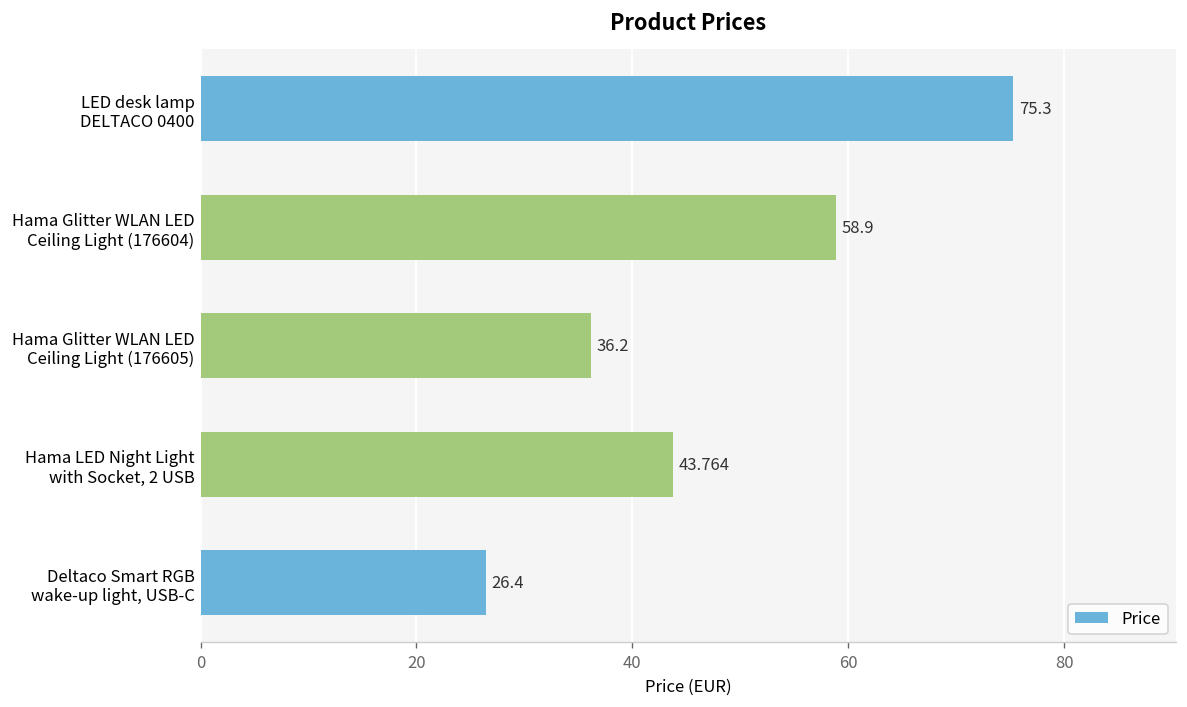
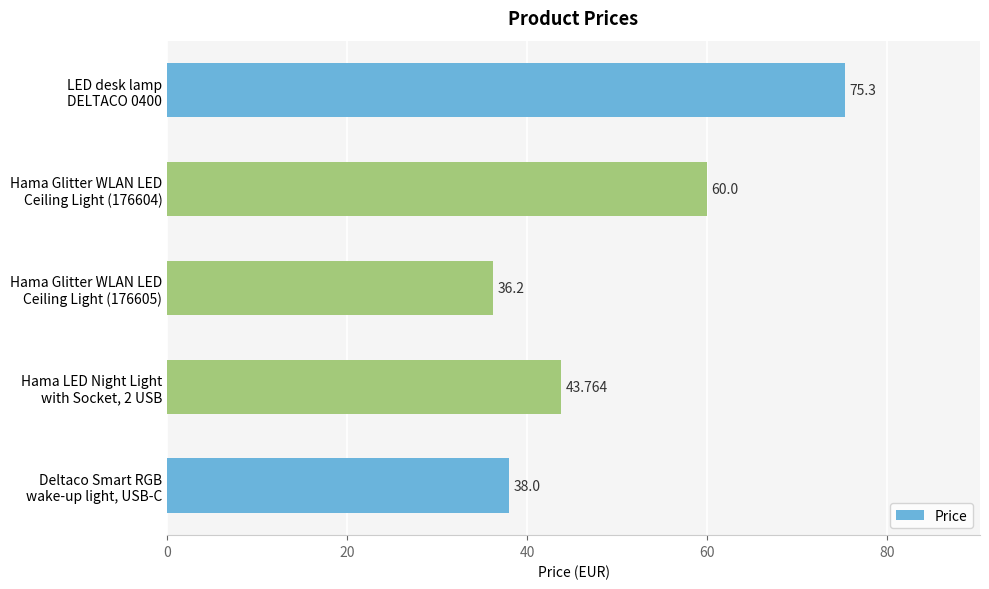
  {
    "LED desk lamp DELTACO 0400": 75.3,
-   "Hama Glitter WLAN LED Ceiling Light (176604)": 58.9,
+   "Hama Glitter WLAN LED Ceiling Light (176604)": 60.0,
    "Hama Glitter WLAN LED Ceiling Light (176605)": 36.2,
    "Hama LED Night Light with Socket, 2 USB": 43.764,
-   "Deltaco Smart RGB wake-up light, USB-C": 26.4
+   "Deltaco Smart RGB wake-up light, USB-C": 38.0
  }
